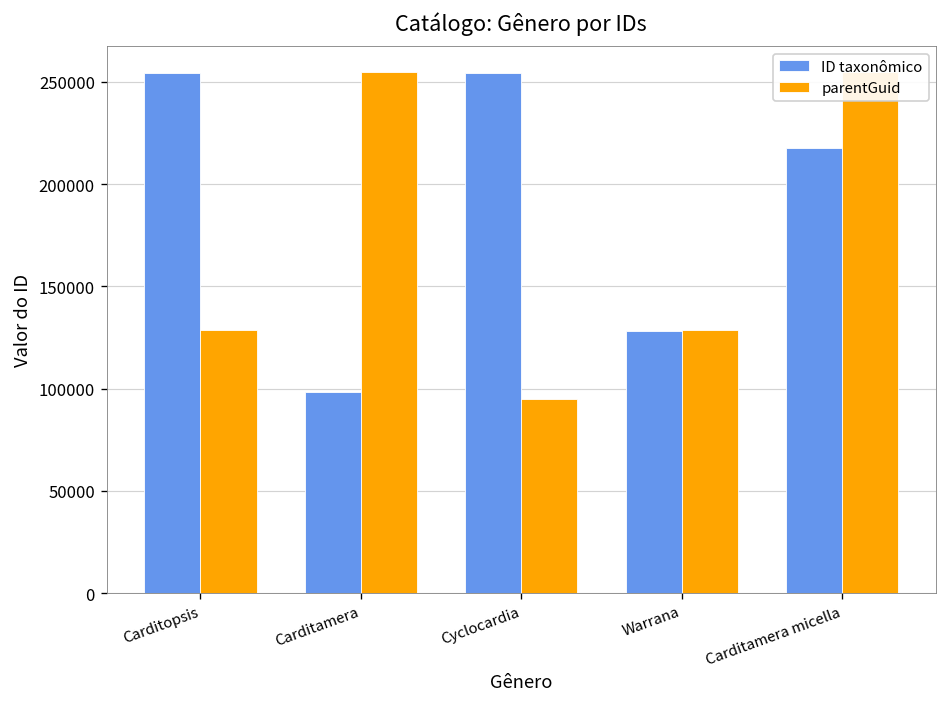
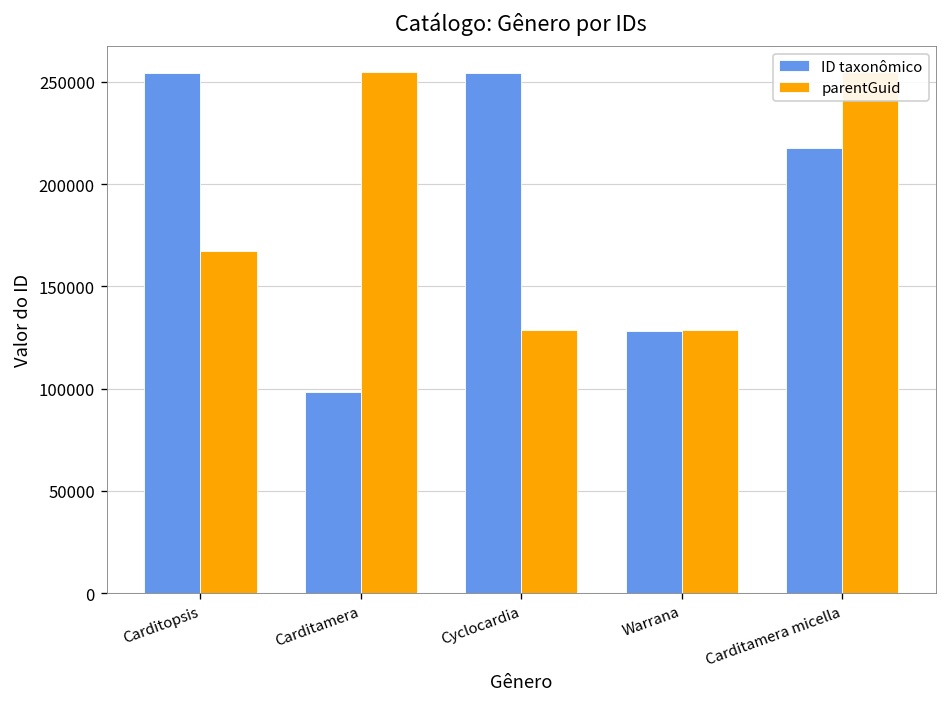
  {
    "ID taxonômico": {
      "Carditopsis": 254000,
      "Carditamera": 98000,
      "Cyclocardia": 254000,
      "Warrana": 128000,
      "Carditamera micella": 218000
    },
    "parentGuid": {
-     "Carditopsis": 129000,
+     "Carditopsis": 167000,
      "Carditamera": 255000,
-     "Cyclocardia": 95000,
+     "Cyclocardia": 129000,
      "Warrana": 129000
    }
  }
